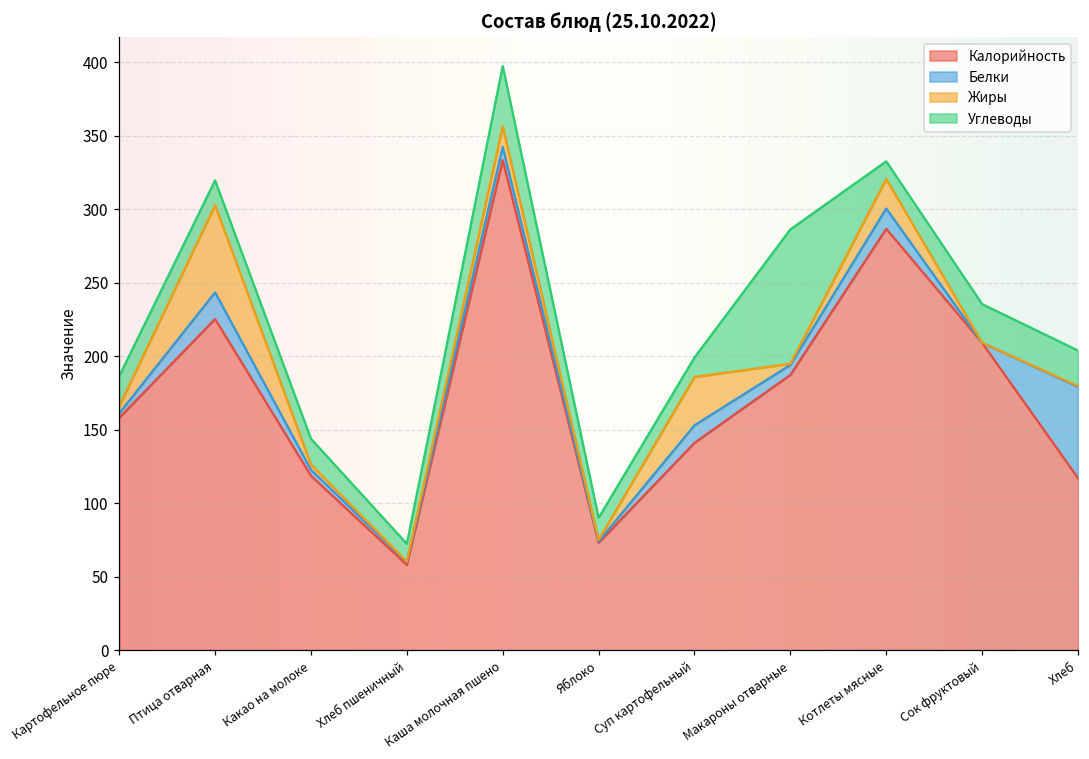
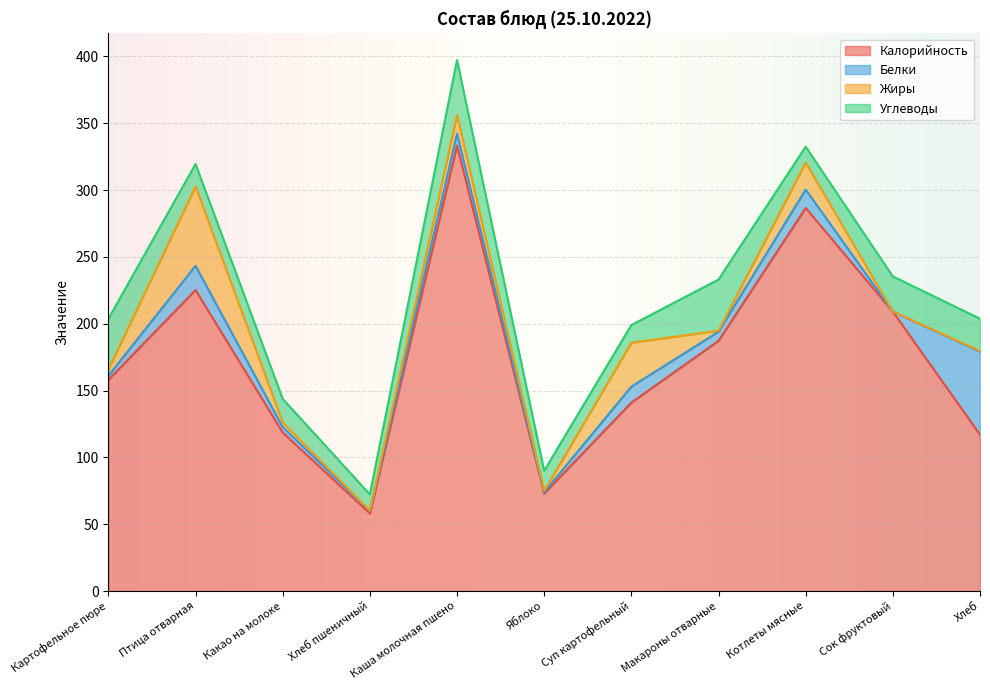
  {
    "Калорийность": {
      "Картофельное пюре": 158,
      "Птица отварная": 225,
      "Какао на молоке": 119,
      "Хлеб пшеничный": 58,
      "Каша молочная пшено": 333,
      "Суп картофельный": 141,
      "Макароны отварные": 187,
      "Котлеты мясные": 287,
      "Хлеб": 117
    },
    "Белки": {
      "Картофельное пюре": 3,
      "Птица отварная": 18,
      "Какао на молоке": 4,
      "Каша молочная пшено": 9,
      "Суп картофельный": 12,
      "Котлеты мясные": 14
    },
    "Жиры": {
      "Картофельное пюре": 5,
      "Птица отварная": 59,
      "Какао на молоке": 4,
      "Каша молочная пшено": 14,
      "Суп картофельный": 33,
      "Котлеты мясные": 20
    },
    "Углеводы": {
-     "Картофельное пюре": 20,
+     "Картофельное пюре": 38,
      "Птица отварная": 17,
      "Какао на молоке": 18,
      "Хлеб пшеничный": 12,
      "Каша молочная пшено": 41,
      "Яблоко": 15,
      "Суп картофельный": 13,
-     "Макароны отварные": 91,
+     "Макароны отварные": 38,
      "Котлеты мясные": 12,
      "Сок фруктовый": 26,
      "Хлеб": 24
    }
  }
